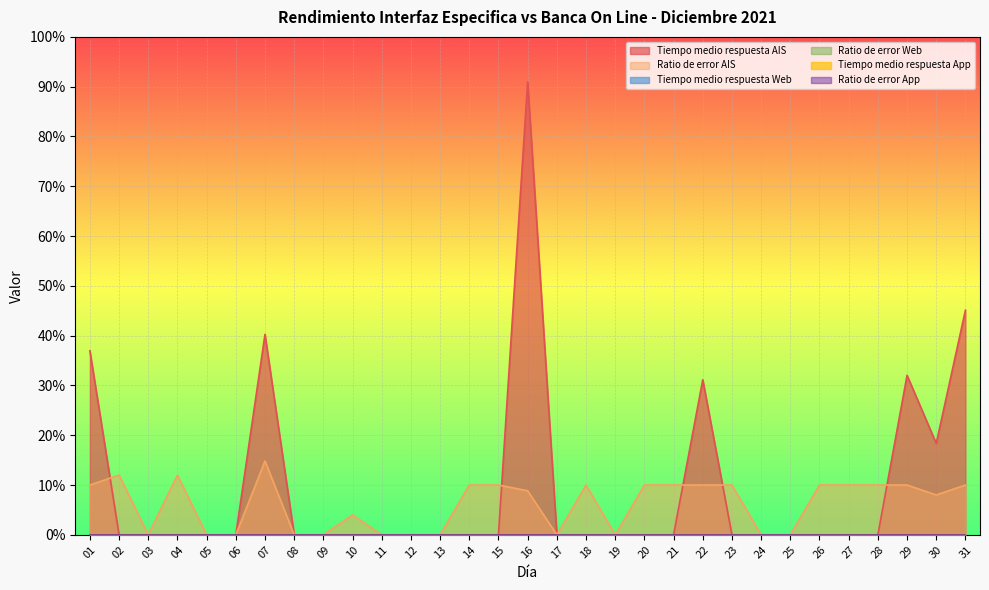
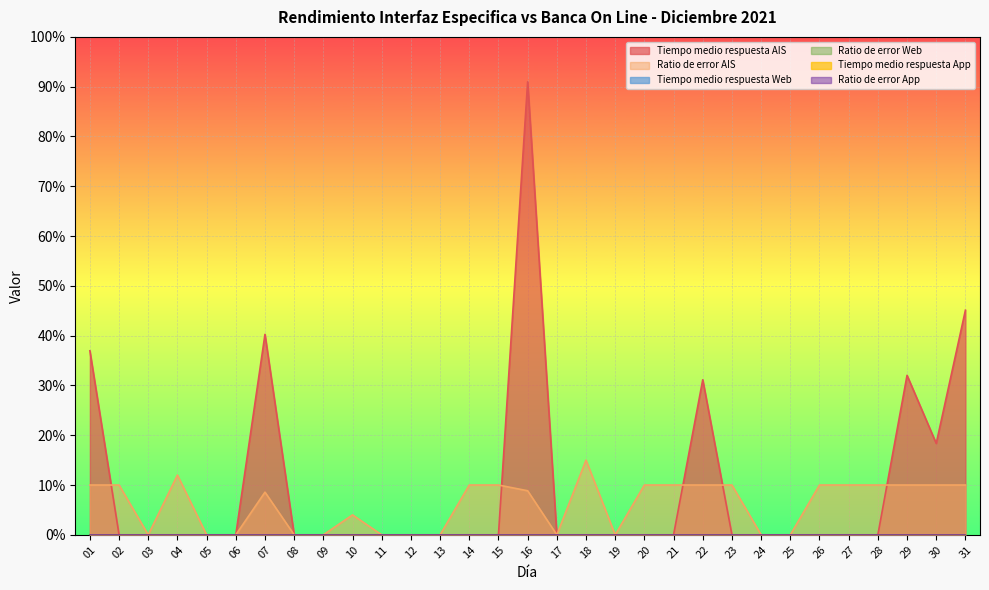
  {
    "Tiempo medio respuesta AIS": {
      "01": "37%",
      "07": "40%",
      "16": "91%",
      "22": "31%",
      "29": "32%",
      "30": "18%",
      "31": "45%"
    },
    "Ratio de error AIS": {
      "01": "10%",
-     "02": "12%",
+     "02": "10%",
      "04": "12%",
-     "07": "15%",
+     "07": "9%",
      "10": "4%",
      "14": "10%",
      "15": "10%",
      "16": "9%",
-     "18": "10%",
+     "18": "15%",
      "20": "10%",
      "21": "10%",
      "22": "10%",
      "23": "10%",
      "26": "10%",
      "27": "10%",
      "28": "10%",
      "29": "10%",
-     "30": "8%",
+     "30": "10%",
      "31": "10%"
    },
    "Ratio de error App": {
      "01": "0%",
      "07": "0%",
      "16": "0%",
      "22": "0%",
      "29": "0%",
      "30": "0%",
      "31": "0%"
    }
  }
